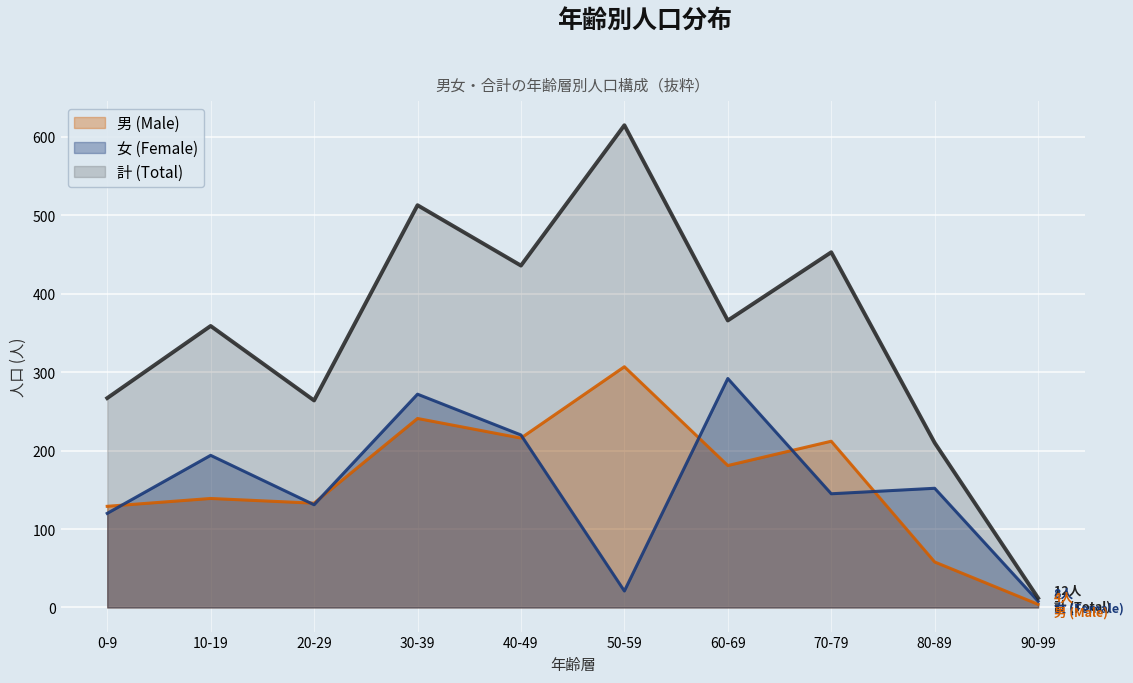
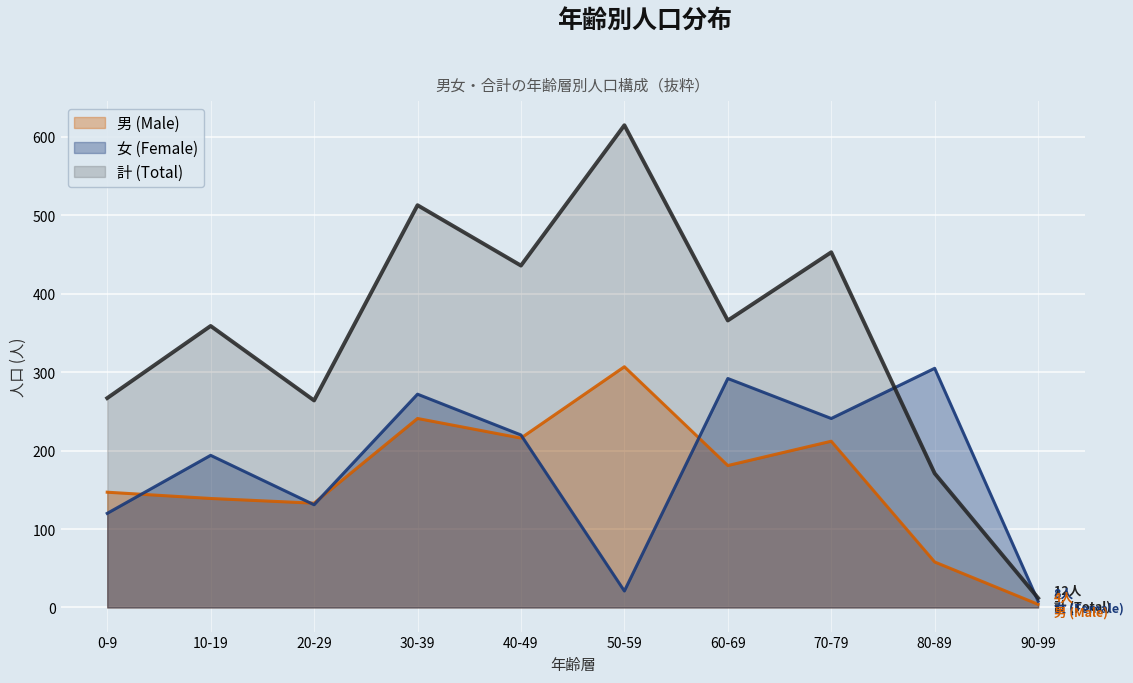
  {
    "男 (Male)": {
-     "0-9": 130,
+     "0-9": 150,
      "10-19": 140,
      "30-39": 240,
      "40-49": 220,
      "50-59": 310,
      "60-69": 180,
      "70-79": 210,
      "80-89": 60
    },
    "女 (Female)": {
      "0-9": 120,
      "10-19": 190,
      "30-39": 270,
      "40-49": 220,
      "50-59": 20,
      "60-69": 290,
-     "70-79": 150,
-     "80-89": 150
+     "70-79": 240,
+     "80-89": 310
    },
    "計 (Total)": {
      "0-9": 270,
      "10-19": 360,
      "20-29": 260,
      "30-39": 510,
      "40-49": 440,
      "50-59": 620,
      "60-69": 370,
      "70-79": 450,
-     "80-89": 210
+     "80-89": 170
    }
  }
